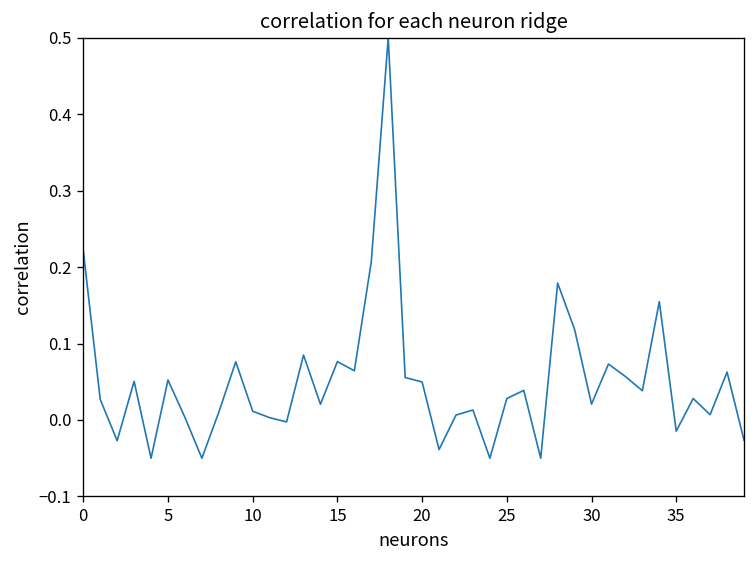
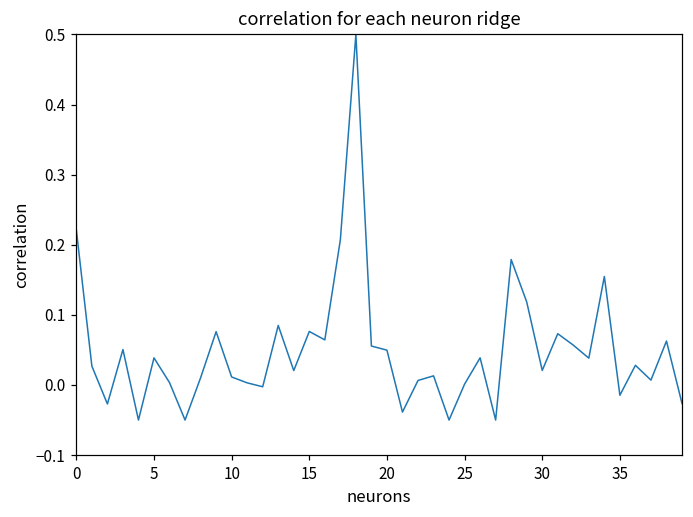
  {
    "0": 0.22,
-   "5": 0.05,
+   "5": 0.04,
    "10": 0.01,
    "15": 0.08,
    "20": 0.05,
-   "25": 0.03,
+   "25": 0.00,
    "30": 0.02,
    "35": -0.01
  }
